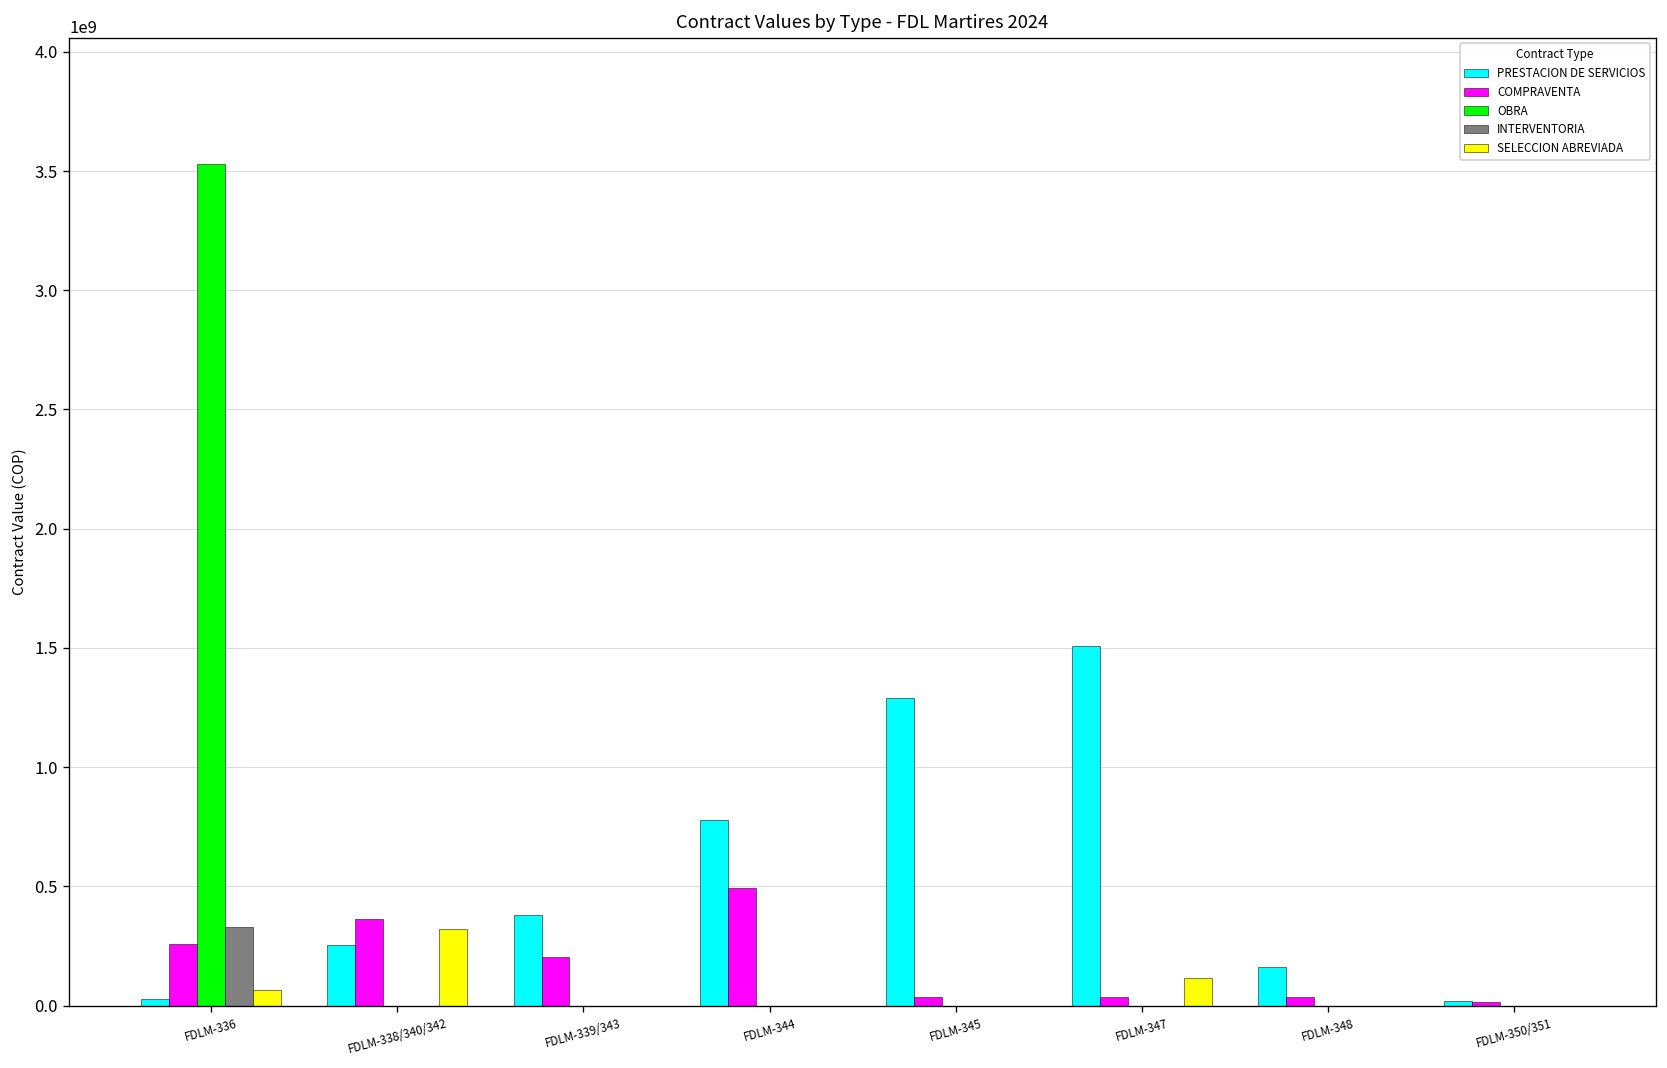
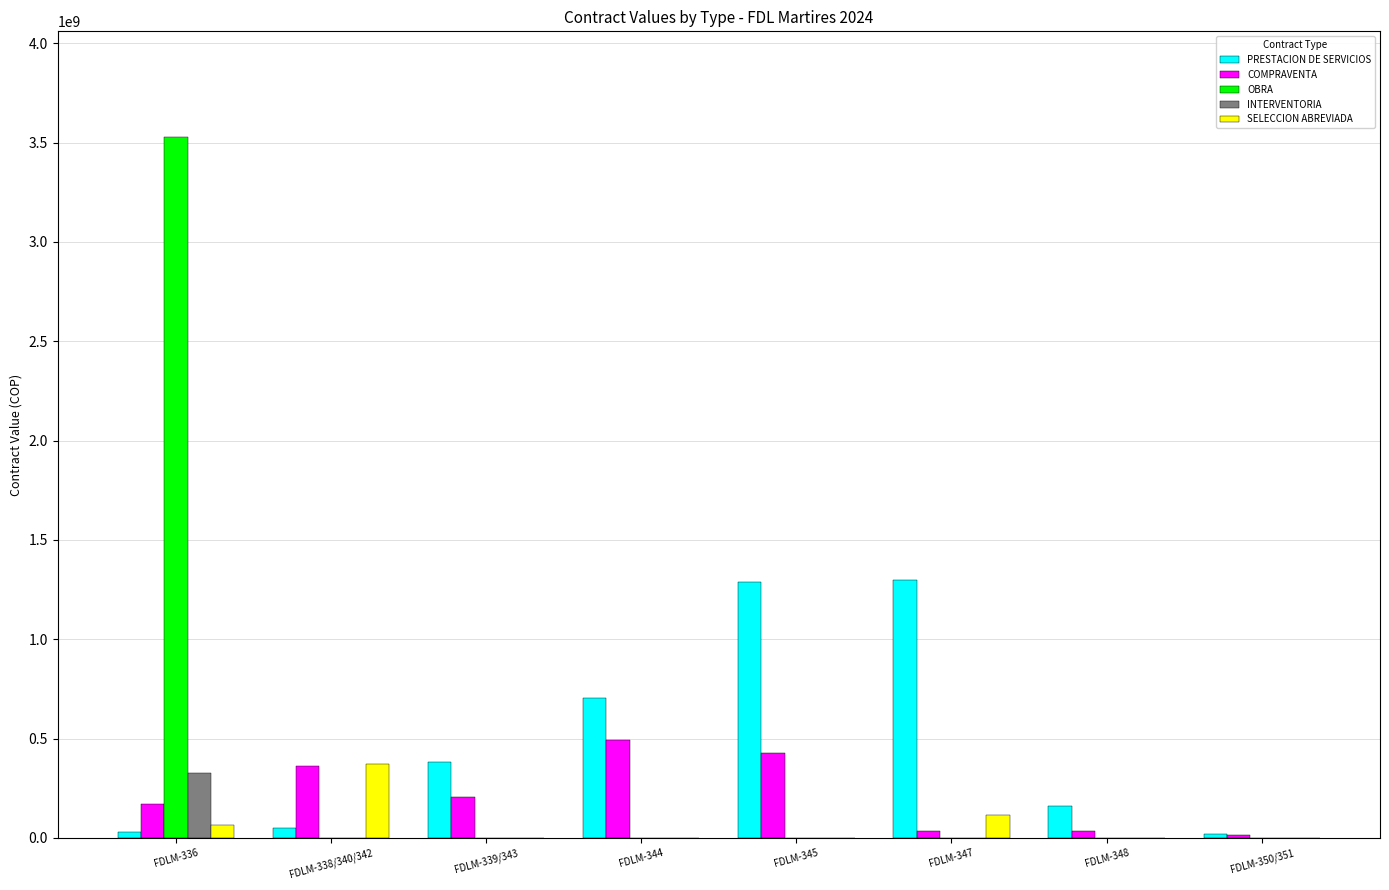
  {
    "PRESTACION DE SERVICIOS": {
      "FDLM-336": 30000000,
-     "FDLM-338/340/342": 250000000,
+     "FDLM-338/340/342": 50000000,
      "FDLM-339/343": 380000000,
-     "FDLM-344": 780000000,
+     "FDLM-344": 700000000,
      "FDLM-345": 1290000000,
-     "FDLM-347": 1510000000,
+     "FDLM-347": 1300000000,
      "FDLM-348": 160000000,
      "FDLM-350/351": 20000000
    },
    "COMPRAVENTA": {
-     "FDLM-336": 260000000,
+     "FDLM-336": 170000000,
      "FDLM-338/340/342": 360000000,
      "FDLM-339/343": 210000000,
      "FDLM-344": 490000000,
-     "FDLM-345": 40000000,
+     "FDLM-345": 430000000,
      "FDLM-347": 40000000,
      "FDLM-348": 40000000,
      "FDLM-350/351": 20000000
    },
    "OBRA": {
      "FDLM-336": 3530000000,
      "FDLM-338/340/342": 0,
      "FDLM-339/343": 0,
      "FDLM-344": 0,
      "FDLM-345": 0,
      "FDLM-347": 0,
      "FDLM-348": 0,
      "FDLM-350/351": 0
    },
    "INTERVENTORIA": {
      "FDLM-336": 330000000,
      "FDLM-338/340/342": 0,
      "FDLM-339/343": 0,
      "FDLM-344": 0,
      "FDLM-345": 0,
      "FDLM-347": 0,
      "FDLM-348": 0,
      "FDLM-350/351": 0
    },
    "SELECCION ABREVIADA": {
      "FDLM-336": 70000000,
-     "FDLM-338/340/342": 320000000,
+     "FDLM-338/340/342": 370000000,
      "FDLM-339/343": 0,
      "FDLM-344": 0,
      "FDLM-345": 0,
      "FDLM-347": 110000000,
      "FDLM-348": 0,
      "FDLM-350/351": 0
    }
  }
